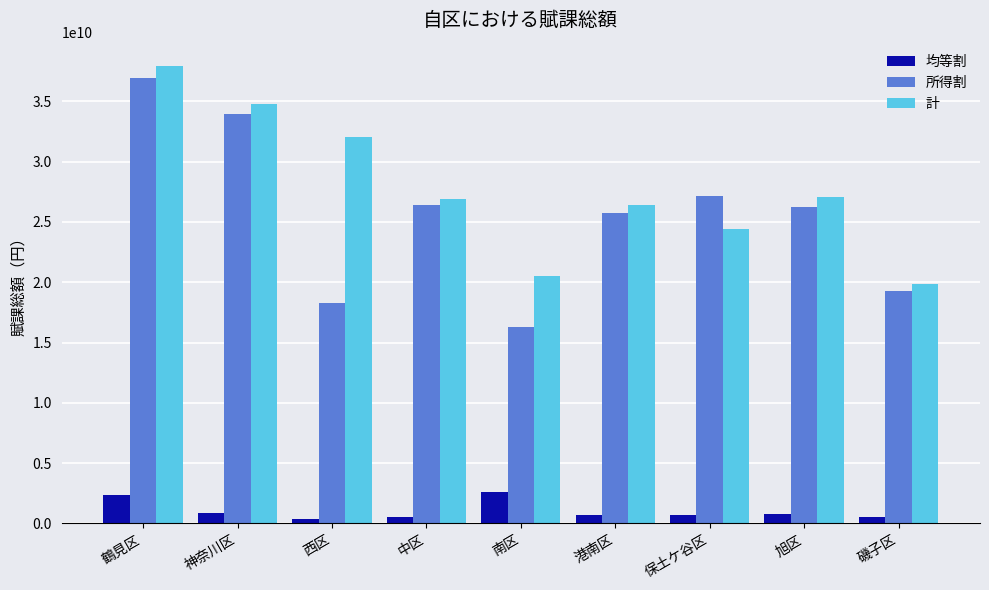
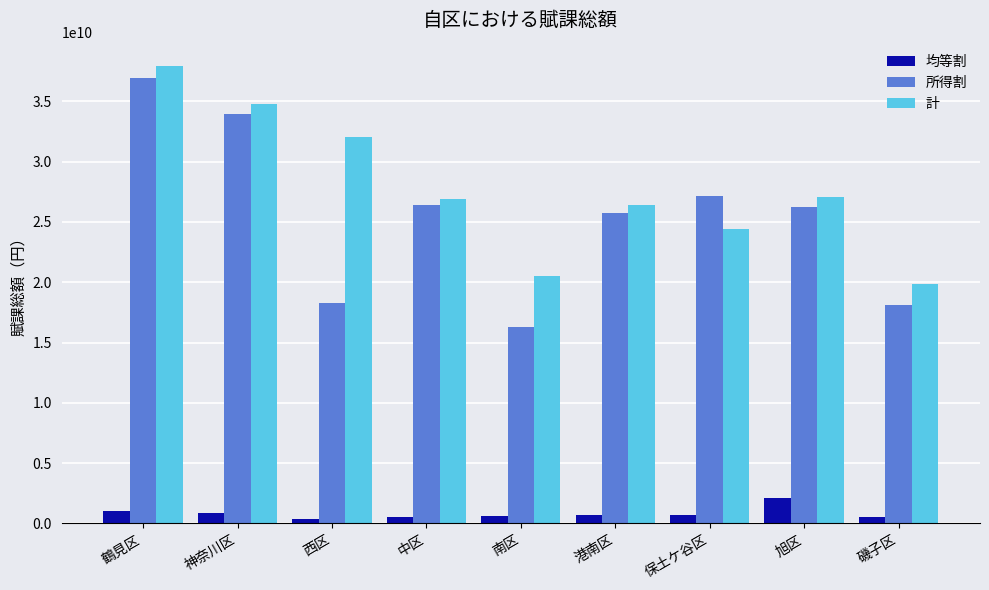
  {
    "均等割": {
-     "鶴見区": 2300000000,
+     "鶴見区": 1000000000,
      "神奈川区": 800000000,
      "西区": 400000000,
      "中区": 500000000,
-     "南区": 2600000000,
+     "南区": 600000000,
      "港南区": 700000000,
      "保土ケ谷区": 700000000,
-     "旭区": 800000000,
+     "旭区": 2100000000,
      "磯子区": 500000000
    },
    "所得割": {
      "鶴見区": 36900000000,
      "神奈川区": 33900000000,
      "西区": 18200000000,
      "中区": 26400000000,
      "南区": 16300000000,
      "港南区": 25700000000,
      "保土ケ谷区": 27100000000,
      "旭区": 26300000000,
-     "磯子区": 19300000000
+     "磯子区": 18100000000
    },
    "計": {
      "鶴見区": 38000000000,
      "神奈川区": 34800000000,
      "西区": 32100000000,
      "中区": 26900000000,
      "南区": 20500000000,
      "港南区": 26400000000,
      "保土ケ谷区": 24400000000,
      "旭区": 27000000000,
      "磯子区": 19800000000
    }
  }
